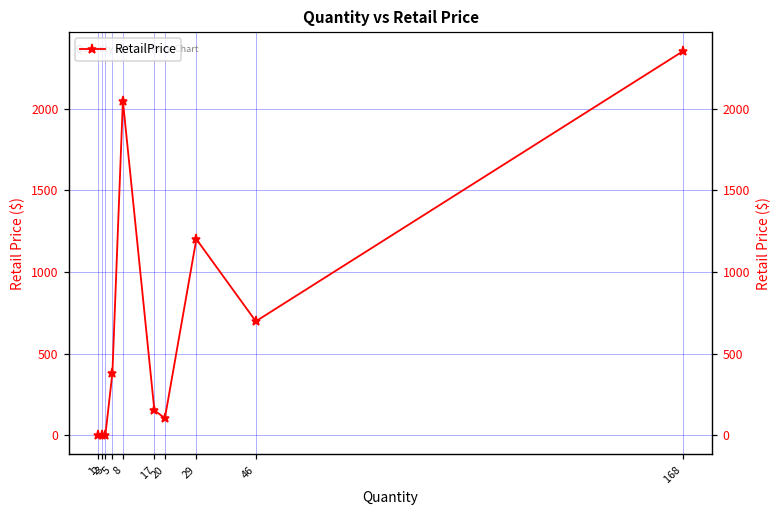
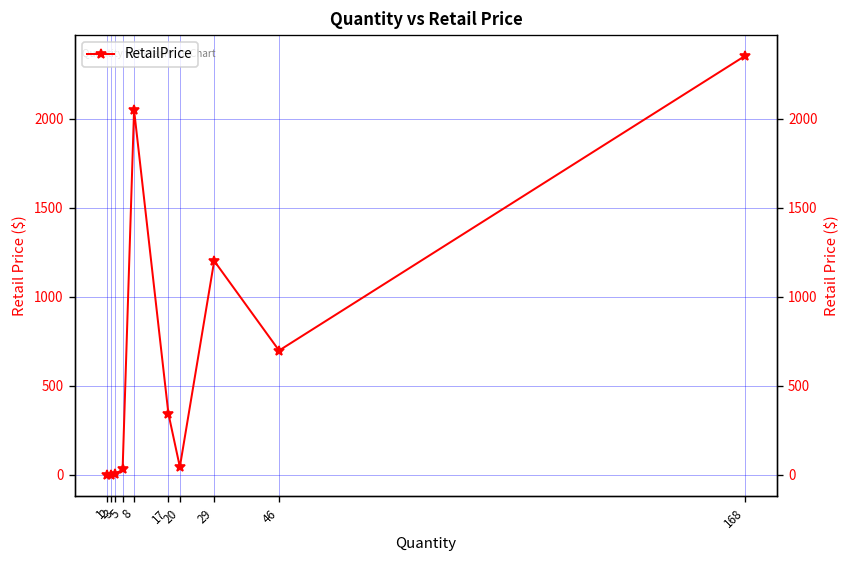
  {
    "1": 0,
    "2": 0,
    "3": 0,
-   "5": 380,
+   "5": 30,
    "8": 2050,
-   "17": 150,
-   "20": 100,
+   "17": 340,
+   "20": 40,
    "29": 1200,
    "46": 700,
    "168": 2350
  }
